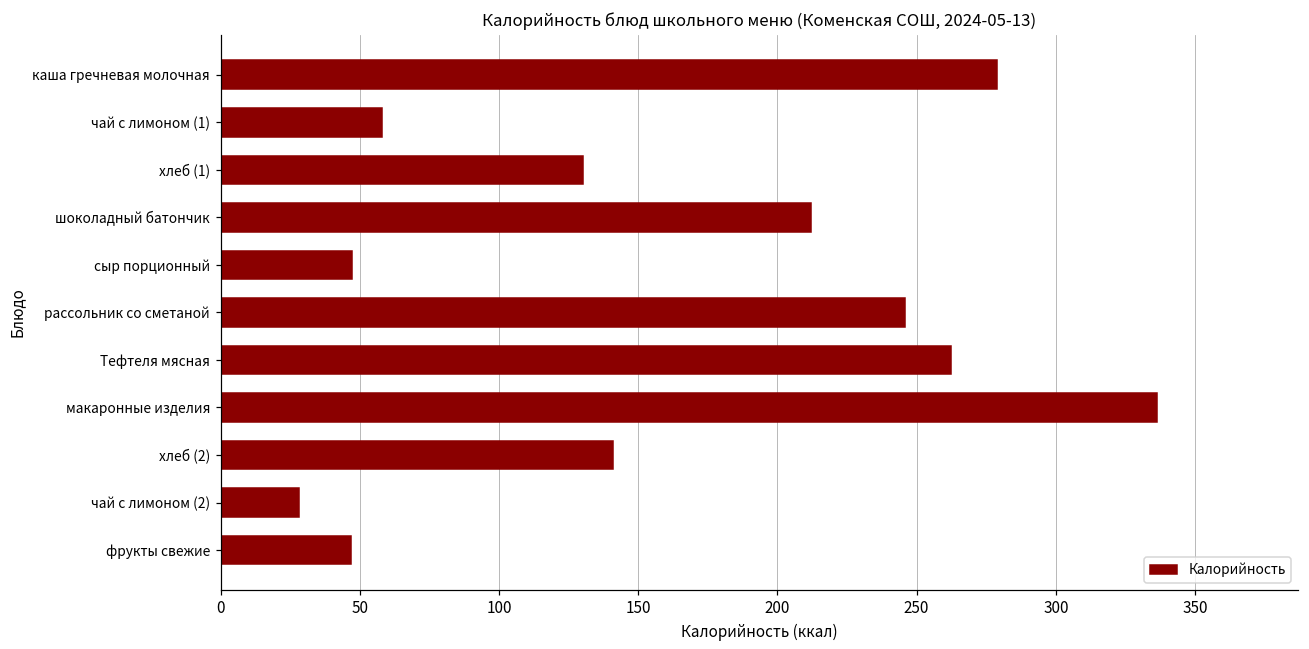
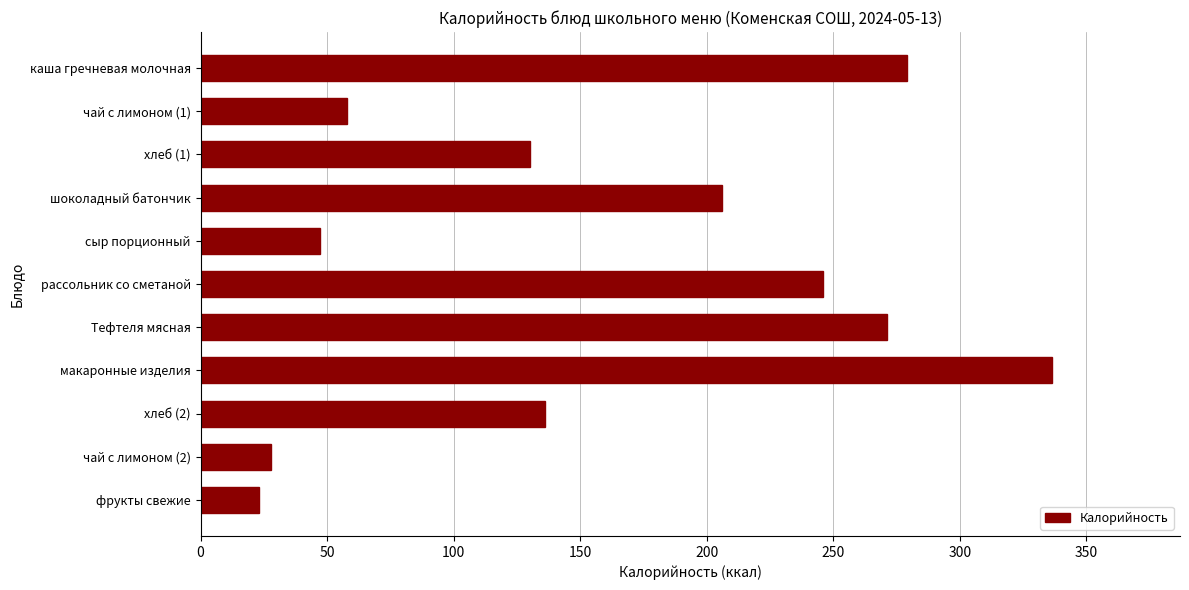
  {
    "каша гречневая молочная": 279,
    "чай с лимоном (1)": 58,
    "хлеб (1)": 130,
-   "шоколадный батончик": 212,
+   "шоколадный батончик": 206,
    "сыр порционный": 47,
    "рассольник со сметаной": 246,
-   "Тефтеля мясная": 262,
+   "Тефтеля мясная": 271,
    "макаронные изделия": 337,
-   "хлеб (2)": 141,
+   "хлеб (2)": 136,
    "чай с лимоном (2)": 28,
-   "фрукты свежие": 47
+   "фрукты свежие": 23
  }
